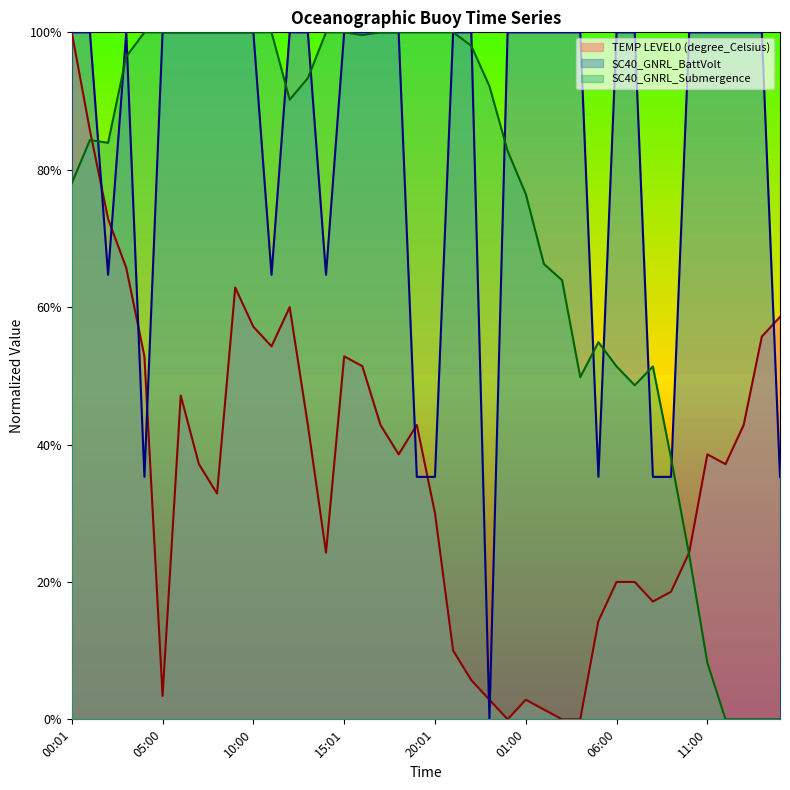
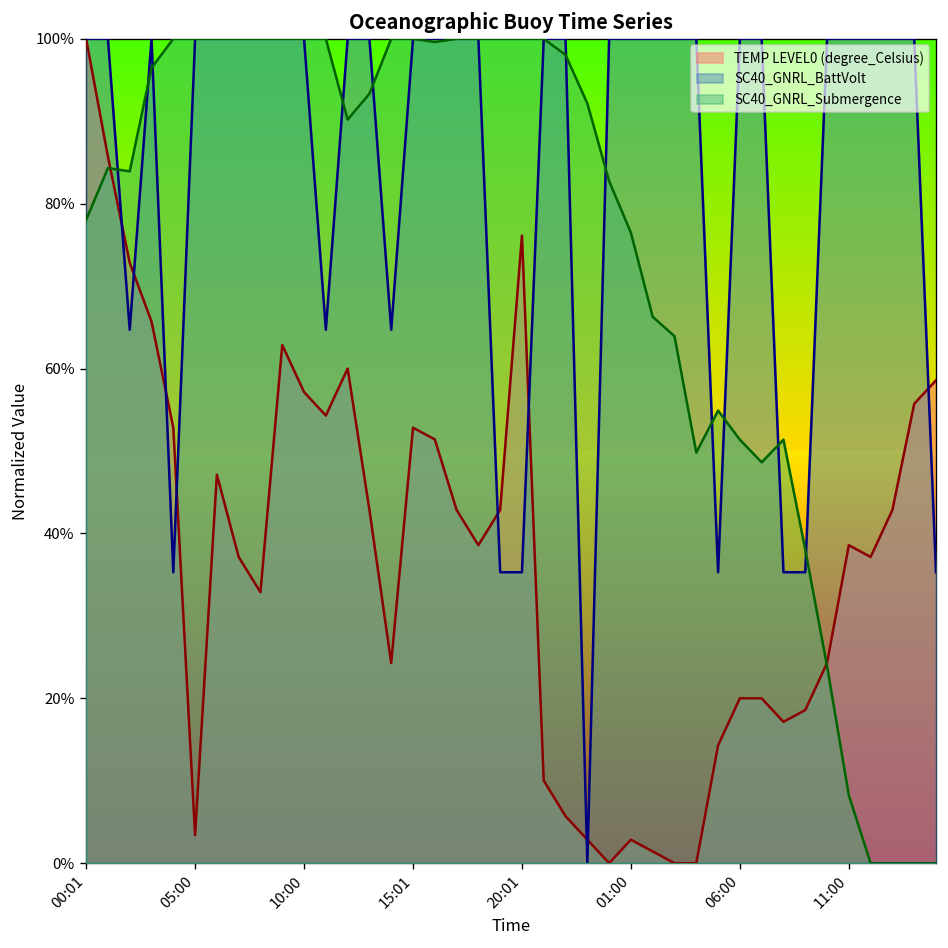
  {
    "TEMP LEVEL0 (degree_Celsius)": {
      "05:00": "3%",
-     "20:01": "30%",
+     "20:01": "76%",
      "11:00": "39%"
    }
  }
